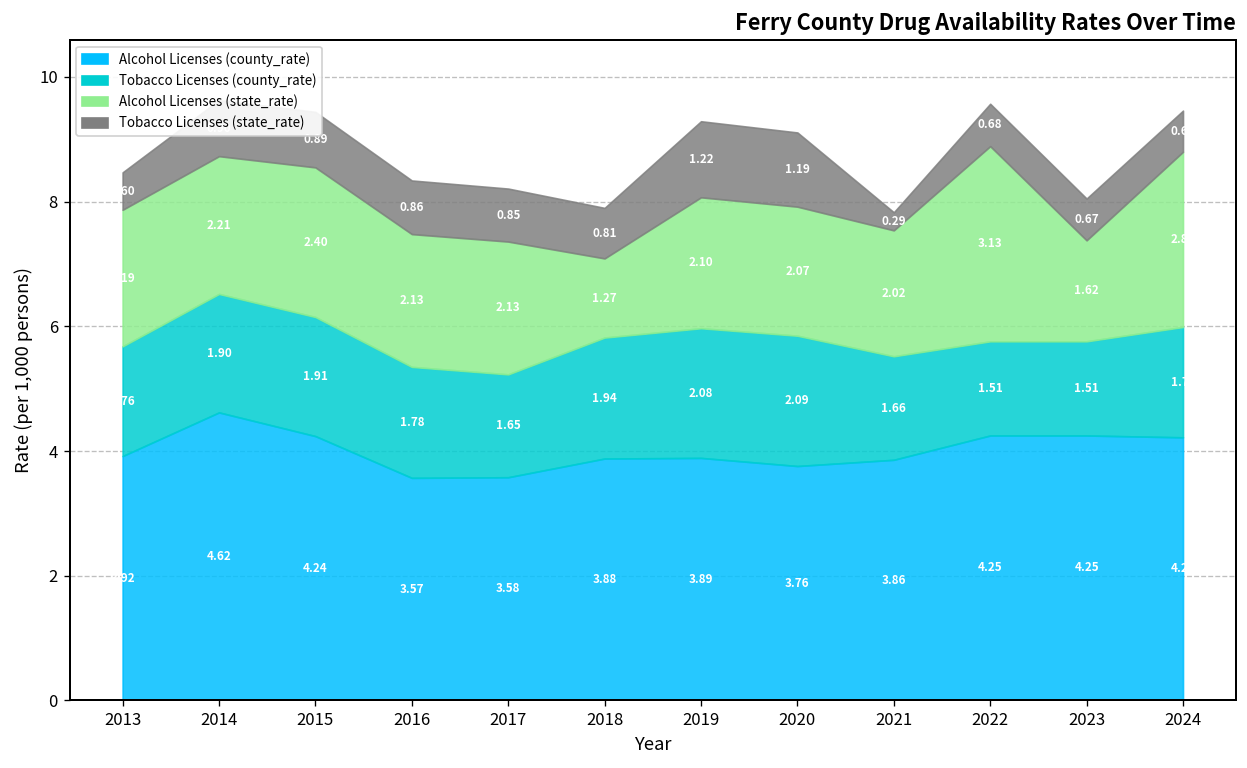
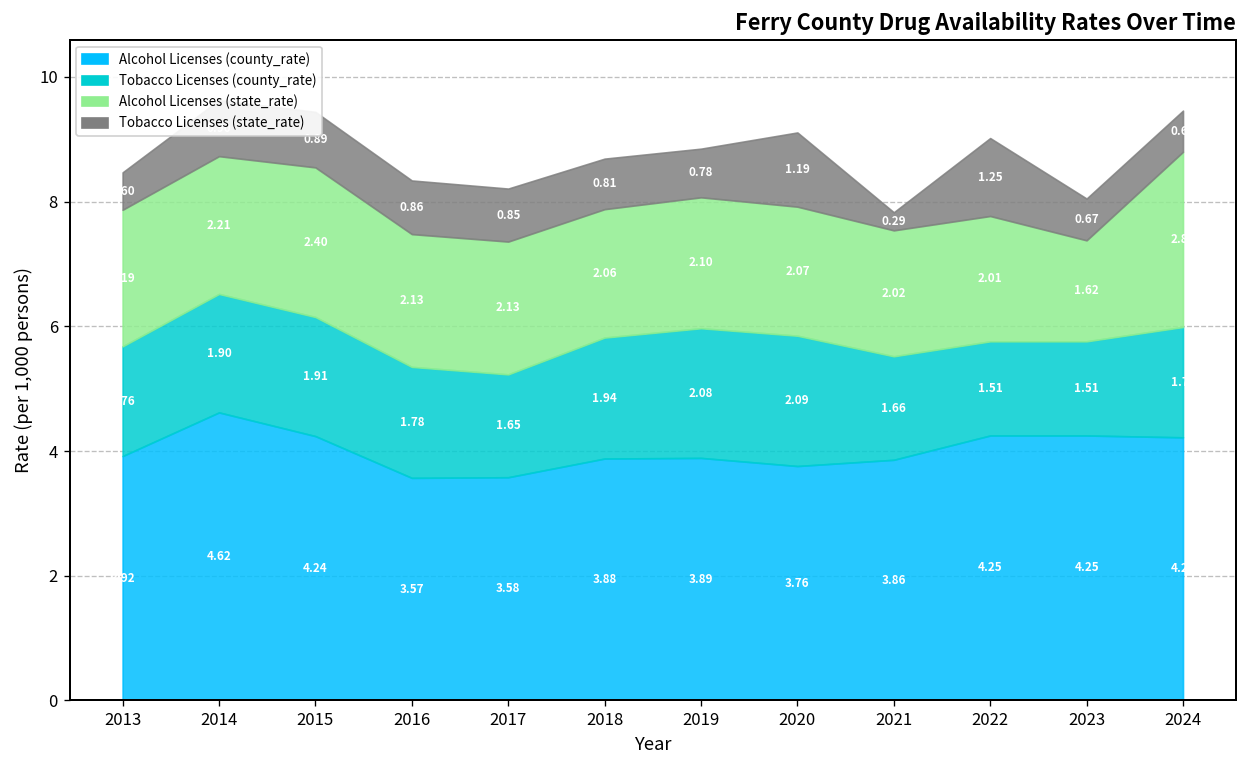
  {
    "Alcohol Licenses (state_rate)": {
-     "2018": 1.27,
-     "2022": 3.13
+     "2018": 2.06,
+     "2022": 2.01
    },
    "Tobacco Licenses (state_rate)": {
      "2016": 0.86,
      "2017": 0.85,
      "2018": 0.81,
-     "2019": 1.22,
+     "2019": 0.78,
      "2021": 0.29,
-     "2022": 0.68,
+     "2022": 1.25,
      "2023": 0.67
    }
  }
